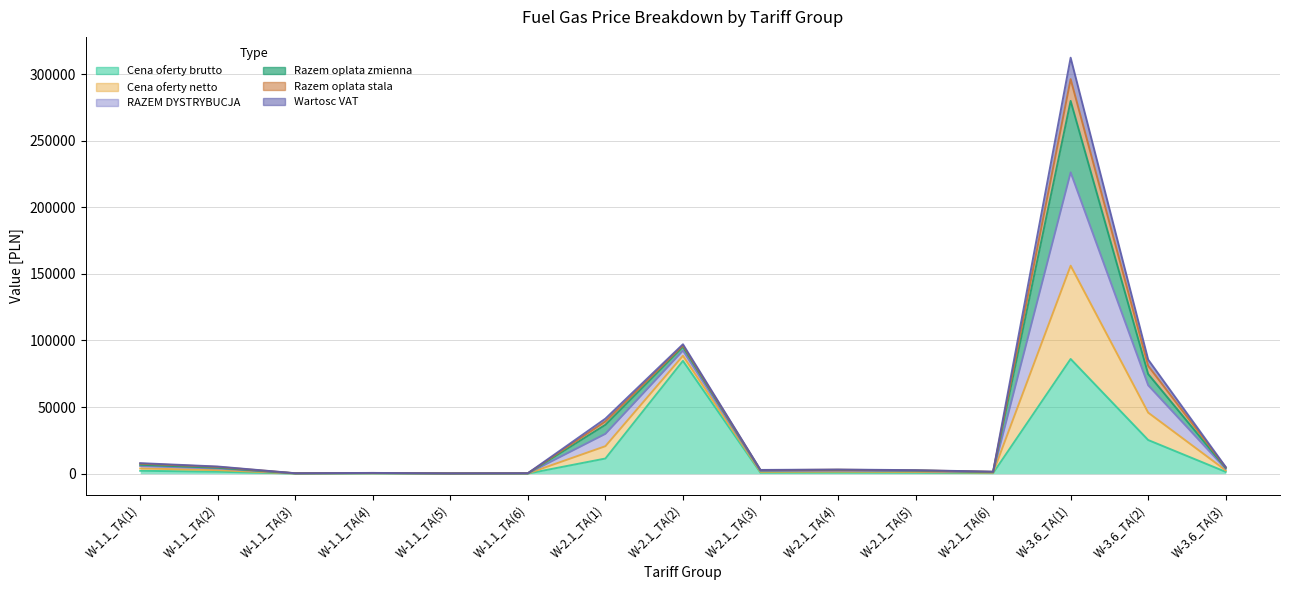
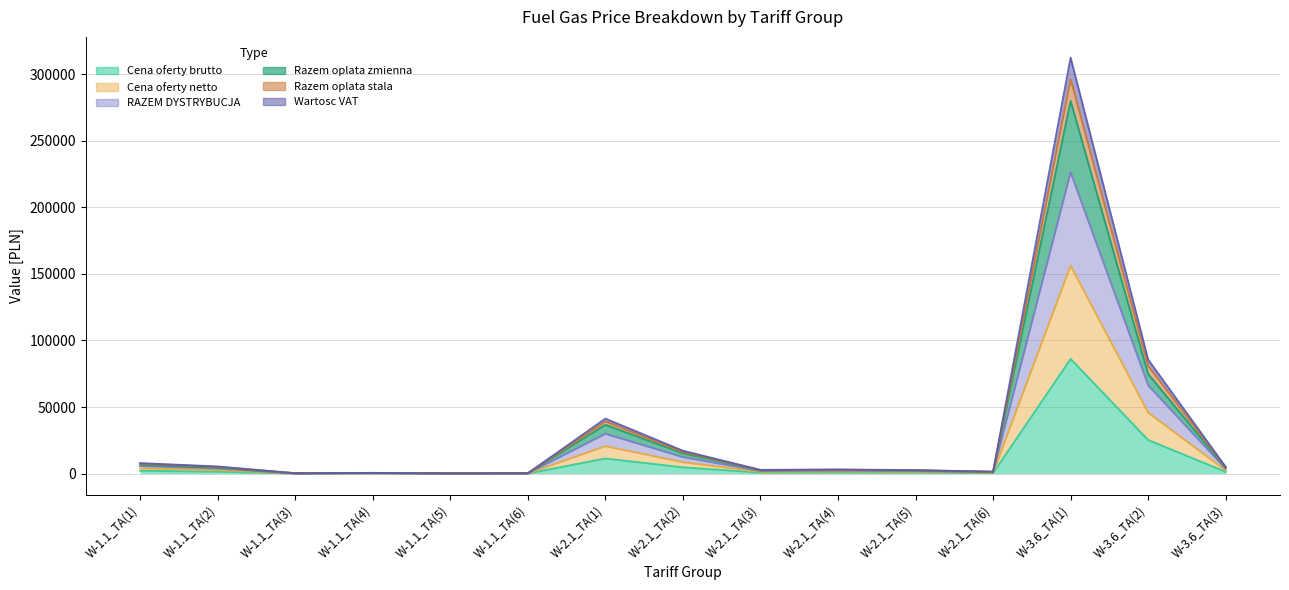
  {
    "Cena oferty brutto": {
      "W-2.1_TA(1)": 11000,
-     "W-2.1_TA(2)": 85000,
+     "W-2.1_TA(2)": 5000,
      "W-3.6_TA(1)": 86000,
      "W-3.6_TA(2)": 25000
    },
    "Cena oferty netto": {
      "W-2.1_TA(1)": 9000,
      "W-2.1_TA(2)": 4000,
      "W-3.6_TA(1)": 70000,
      "W-3.6_TA(2)": 21000
    },
    "Razem oplata zmienna": {
      "W-2.1_TA(1)": 7000,
      "W-3.6_TA(1)": 54000,
      "W-3.6_TA(2)": 8000
    },
    "Razem oplata stala": {
      "W-2.1_TA(1)": 2000,
      "W-3.6_TA(1)": 16000,
      "W-3.6_TA(2)": 6000
    }
  }
